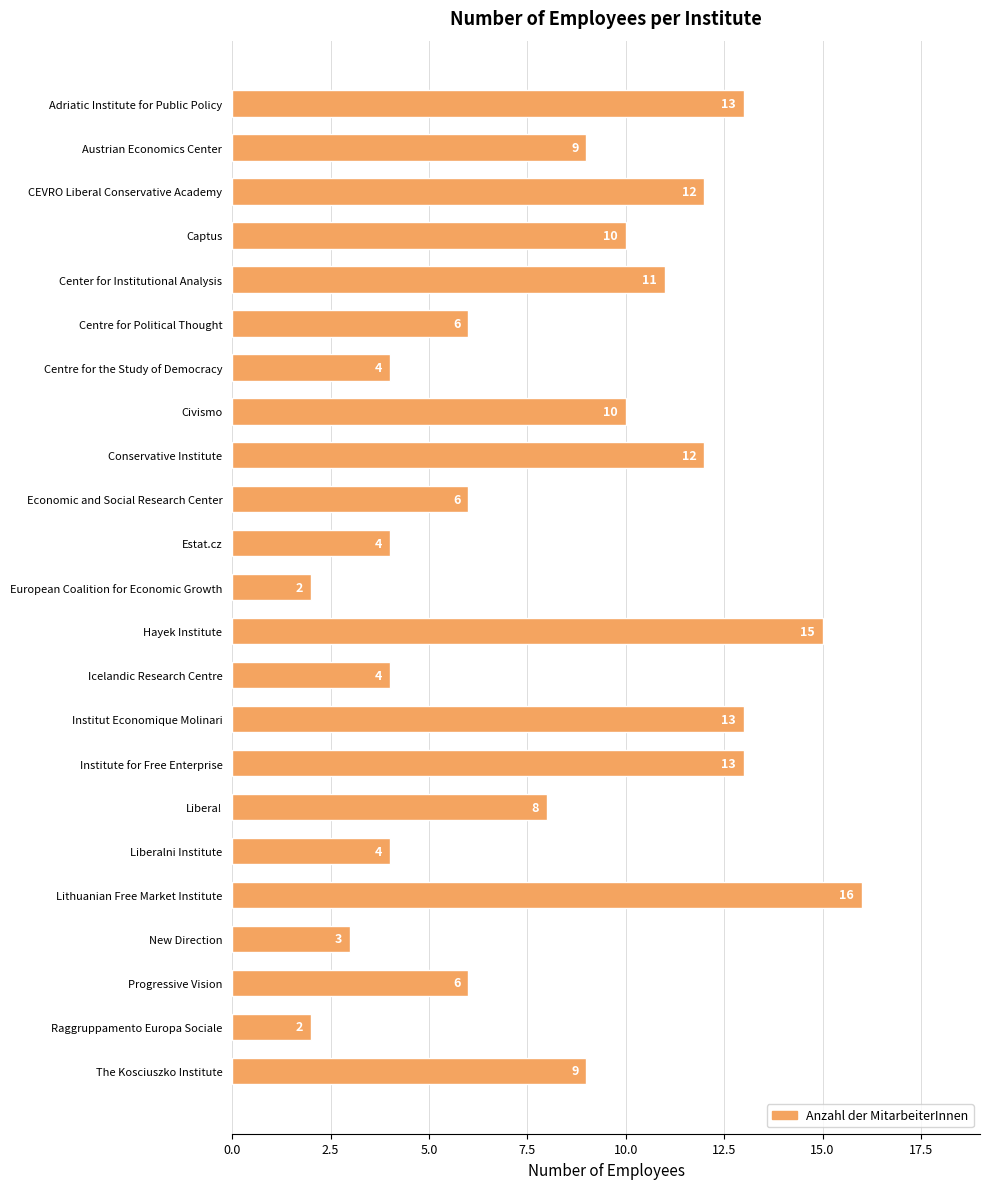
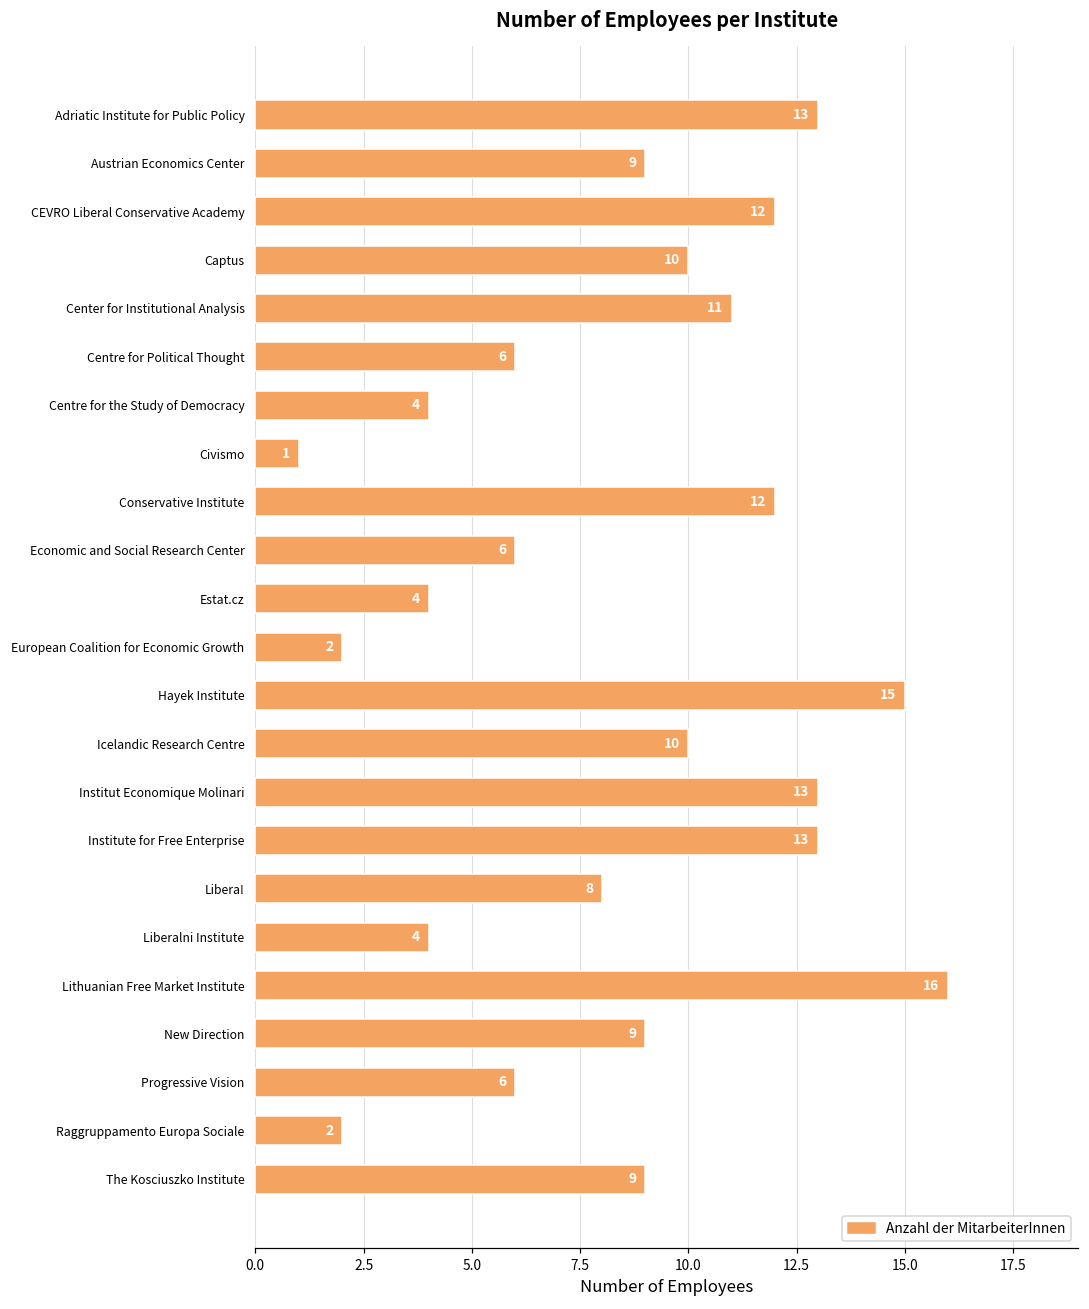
  {
    "Adriatic Institute for Public Policy": 13,
    "Austrian Economics Center": 9,
    "CEVRO Liberal Conservative Academy": 12,
    "Captus": 10,
    "Center for Institutional Analysis": 11,
    "Centre for Political Thought": 6,
    "Centre for the Study of Democracy": 4,
-   "Civismo": 10,
+   "Civismo": 1,
    "Conservative Institute": 12,
    "Economic and Social Research Center": 6,
    "Estat.cz": 4,
    "European Coalition for Economic Growth": 2,
    "Hayek Institute": 15,
-   "Icelandic Research Centre": 4,
+   "Icelandic Research Centre": 10,
    "Institut Economique Molinari": 13,
    "Institute for Free Enterprise": 13,
    "Libera!": 8,
    "Liberalni Institute": 4,
    "Lithuanian Free Market Institute": 16,
-   "New Direction": 3,
+   "New Direction": 9,
    "Progressive Vision": 6,
    "Raggruppamento Europa Sociale": 2,
    "The Kosciuszko Institute": 9
  }
